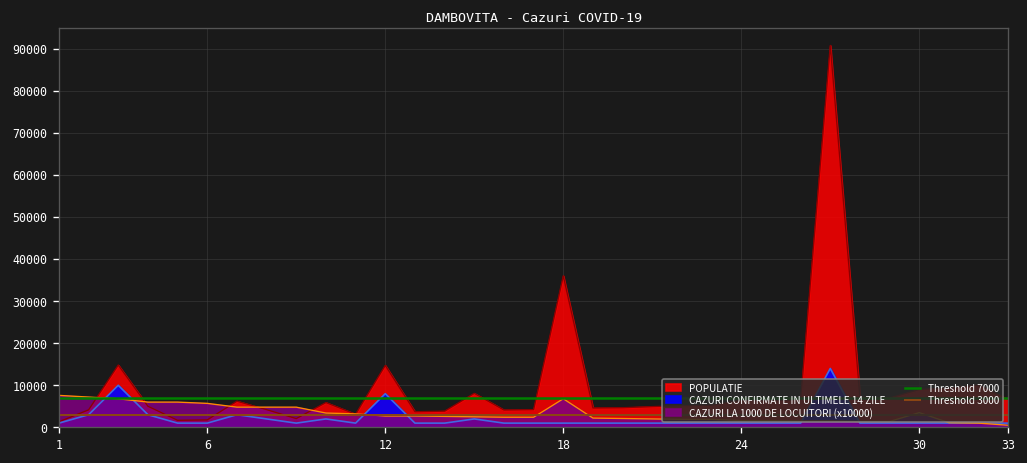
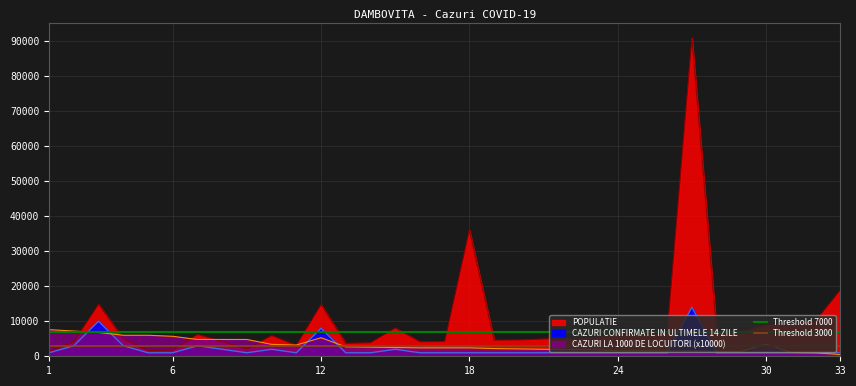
  {
    "POPULATIE": {
      "6": 2000,
      "12": 15000,
      "18": 36000,
-     "33": 7000
+     "33": 19000
    },
    "CAZURI CONFIRMATE IN ULTIMELE 14 ZILE": {
      "6": 1000,
      "12": 8000,
      "18": 1000,
      "30": 1000
    },
    "CAZURI LA 1000 DE LOCUITORI (x10000)": {
      "1": 8000,
      "6": 6000,
-     "12": 3000,
-     "18": 7000
+     "12": 5000,
+     "18": 2000
    }
  }
